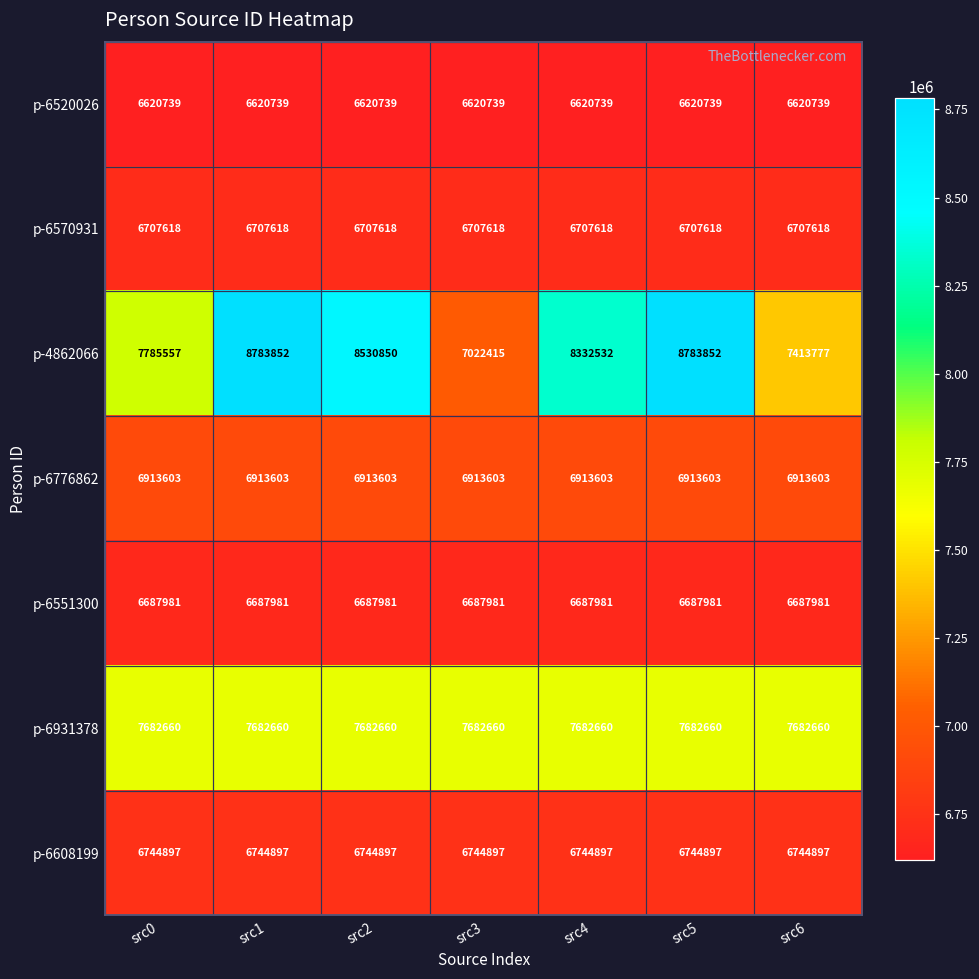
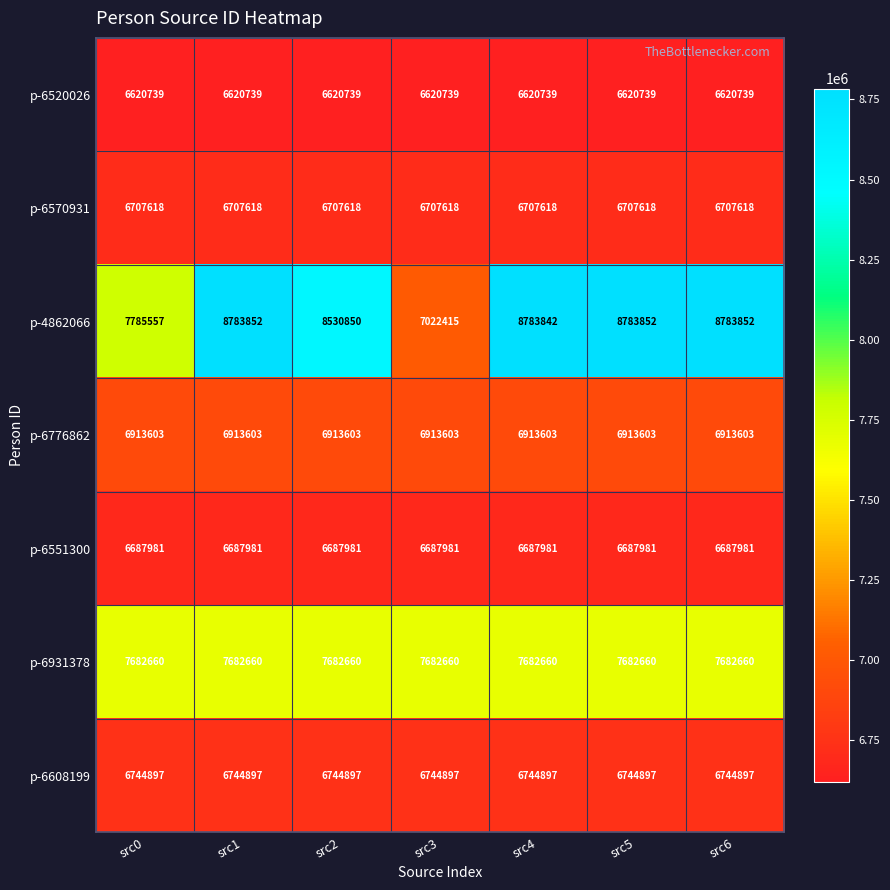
  {
    "p-6520026": {
      "src0": 6620739,
      "src1": 6620739,
      "src2": 6620739,
      "src3": 6620739,
      "src4": 6620739,
      "src5": 6620739
    },
    "p-6570931": {
      "src0": 6707618,
      "src1": 6707618,
      "src2": 6707618,
      "src3": 6707618,
      "src4": 6707618,
      "src5": 6707618,
      "src6": 6707618
    },
    "p-4862066": {
      "src0": 7785557,
      "src1": 8783852,
      "src2": 8530850,
      "src3": 7022415,
-     "src4": 8332532,
+     "src4": 8783842,
      "src5": 8783852,
-     "src6": 7413777
+     "src6": 8783852
    },
    "p-6776862": {
      "src0": 6913603,
      "src1": 6913603,
      "src2": 6913603,
      "src3": 6913603,
      "src4": 6913603,
      "src5": 6913603,
      "src6": 6913603
    },
    "p-6551300": {
      "src0": 6687981,
      "src1": 6687981,
      "src2": 6687981,
      "src3": 6687981,
      "src4": 6687981,
      "src5": 6687981,
      "src6": 6687981
    },
    "p-6931378": {
      "src0": 7682660,
      "src1": 7682660,
      "src2": 7682660,
      "src3": 7682660,
      "src4": 7682660,
      "src5": 7682660,
      "src6": 7682660
    },
    "p-6608199": {
      "src0": 6744897,
      "src1": 6744897,
      "src2": 6744897,
      "src3": 6744897,
      "src4": 6744897,
      "src5": 6744897,
      "src6": 6744897
    }
  }
